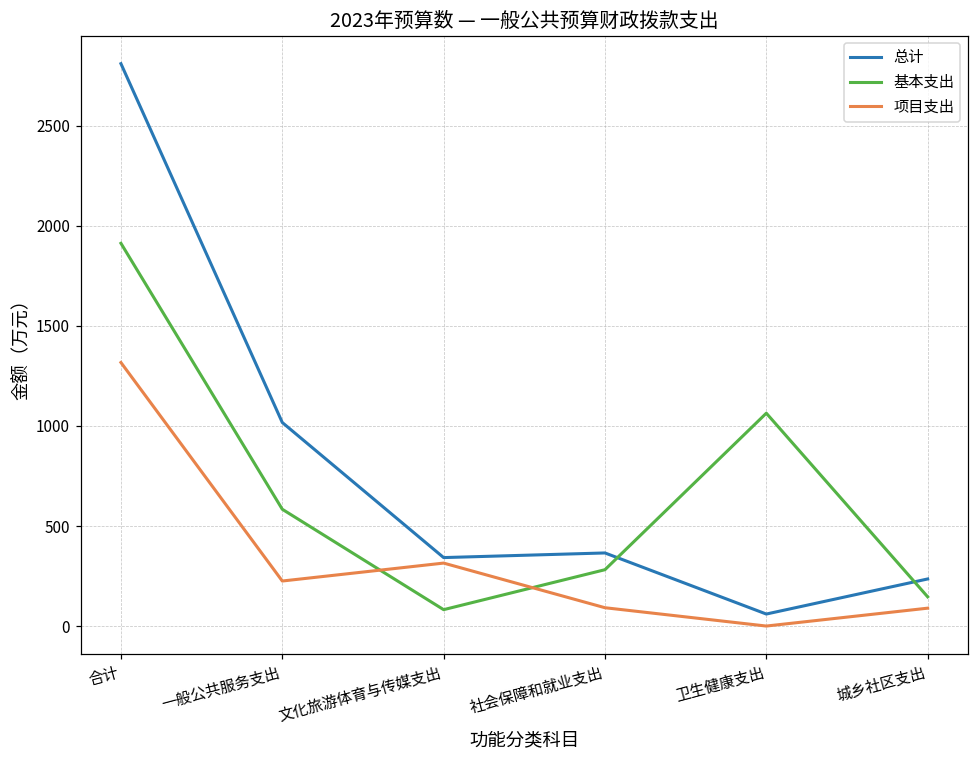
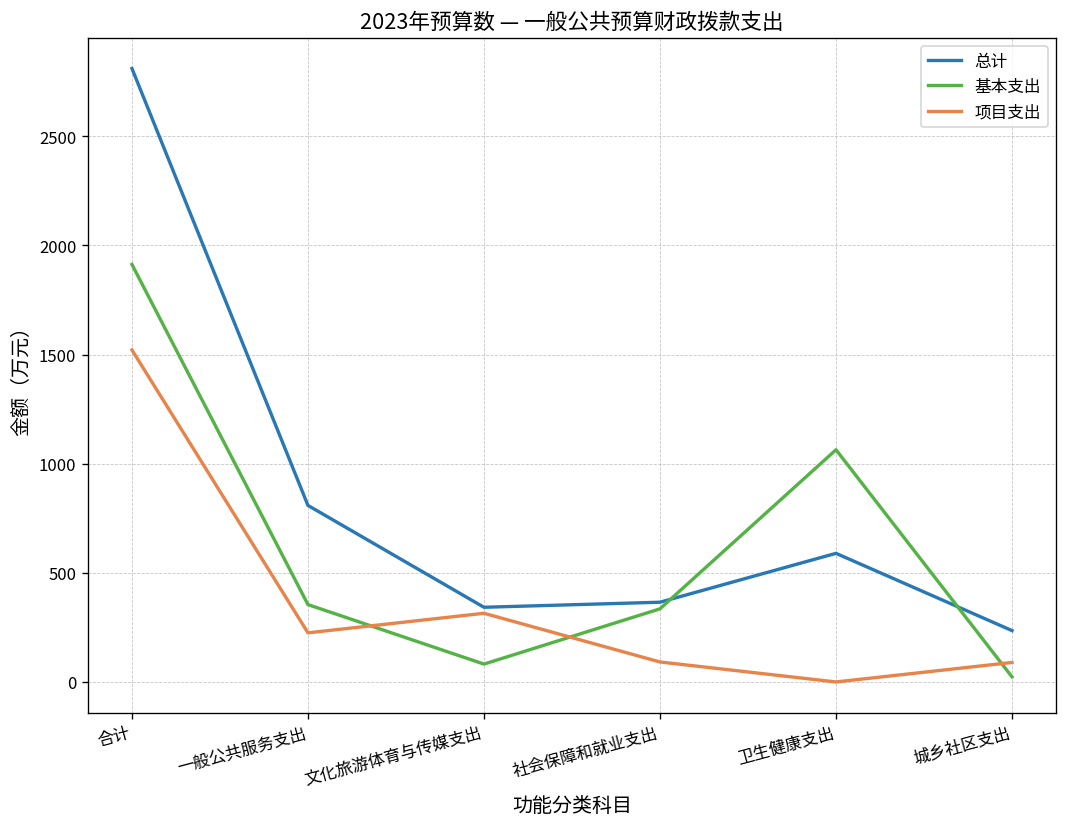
  {
    "总计": {
      "合计": 2810,
-     "一般公共服务支出": 1020,
+     "一般公共服务支出": 810,
      "文化旅游体育与传媒支出": 340,
      "社会保障和就业支出": 370,
-     "卫生健康支出": 60,
+     "卫生健康支出": 590,
      "城乡社区支出": 240
    },
    "基本支出": {
      "合计": 1910,
-     "一般公共服务支出": 580,
+     "一般公共服务支出": 350,
      "文化旅游体育与传媒支出": 80,
-     "社会保障和就业支出": 280,
+     "社会保障和就业支出": 340,
      "卫生健康支出": 1060,
-     "城乡社区支出": 150
+     "城乡社区支出": 20
    },
    "项目支出": {
-     "合计": 1320,
+     "合计": 1520,
      "一般公共服务支出": 230,
      "文化旅游体育与传媒支出": 310,
      "社会保障和就业支出": 90,
      "卫生健康支出": 0,
      "城乡社区支出": 90
    }
  }
